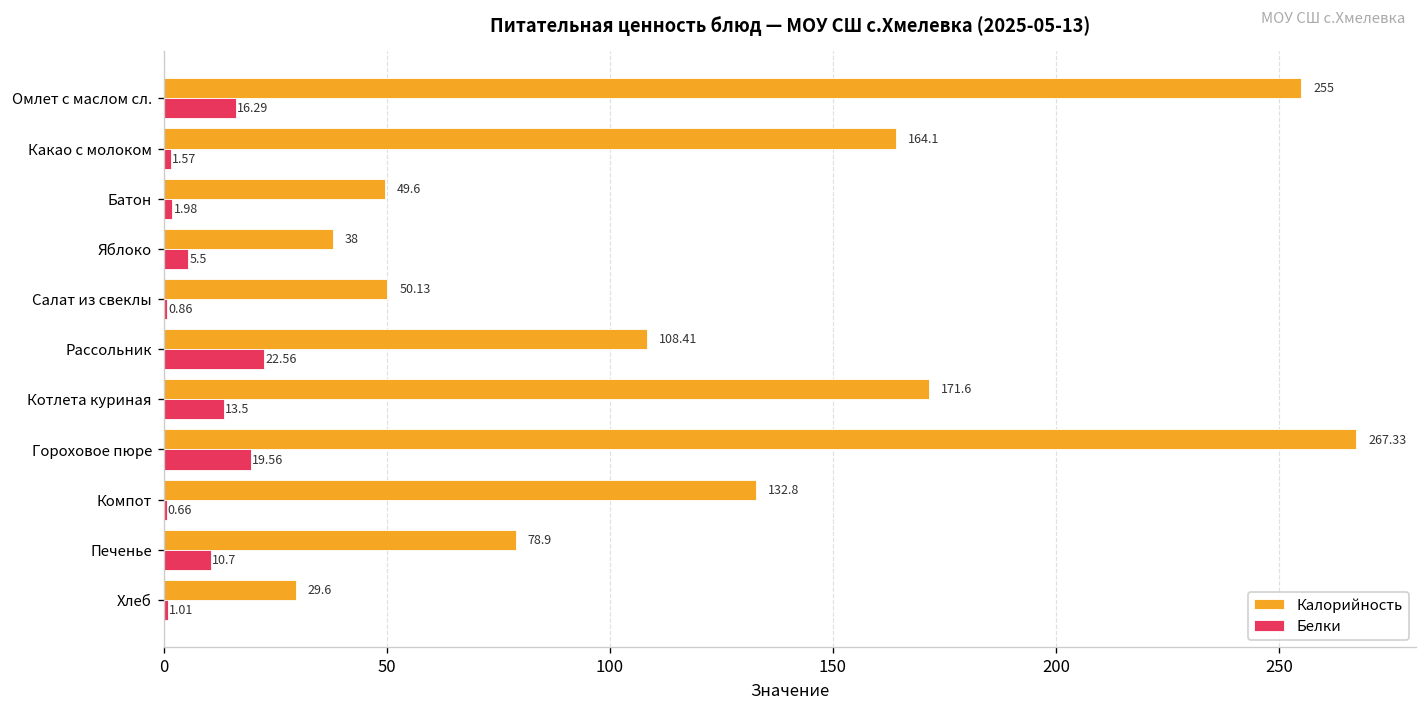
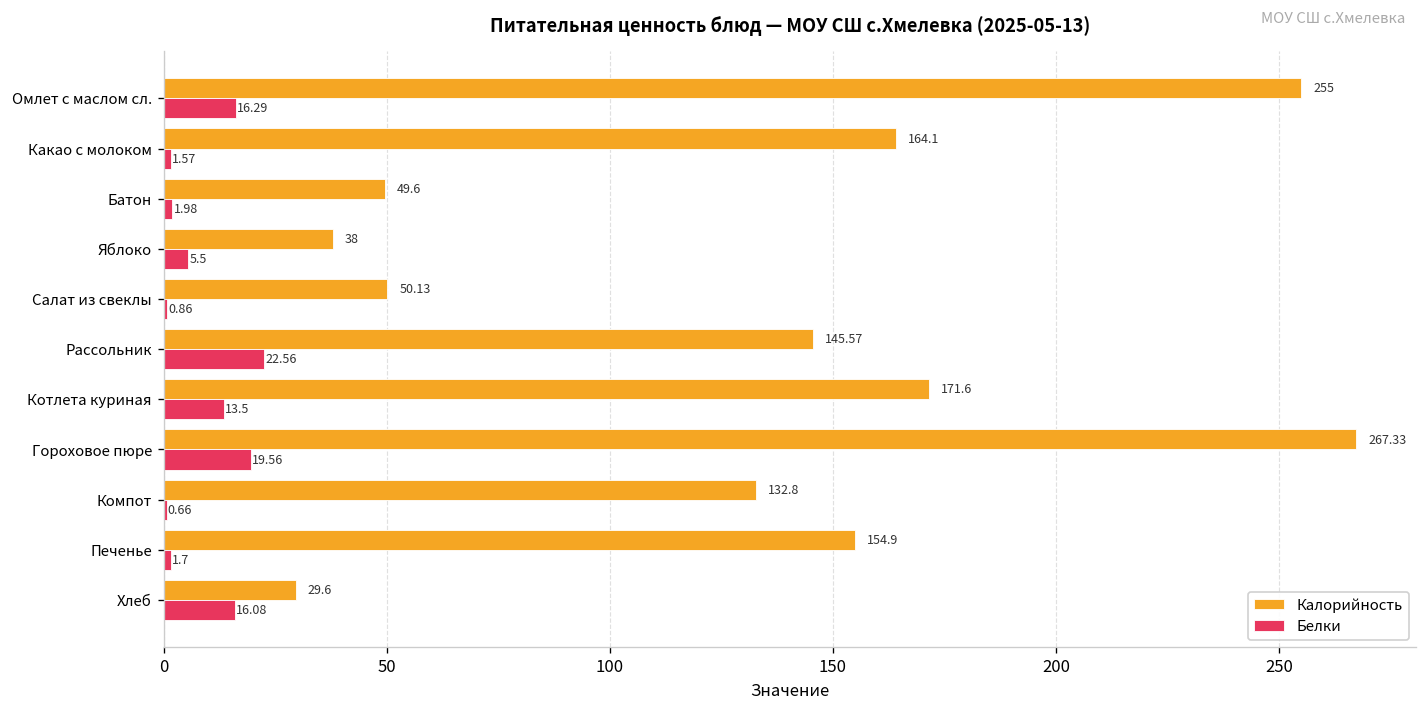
  {
    "Калорийность": {
      "Омлет с маслом сл.": 255,
      "Какао с молоком": 164.1,
      "Батон": 49.6,
      "Яблоко": 38,
      "Салат из свеклы": 50.13,
-     "Рассольник": 108.41,
+     "Рассольник": 145.57,
      "Котлета куриная": 171.6,
      "Гороховое пюре": 267.33,
      "Компот": 132.8,
-     "Печенье": 78.9,
+     "Печенье": 154.9,
      "Хлеб": 29.6
    },
    "Белки": {
      "Омлет с маслом сл.": 16.29,
      "Какао с молоком": 1.57,
      "Батон": 1.98,
      "Яблоко": 5.5,
      "Салат из свеклы": 0.86,
      "Рассольник": 22.56,
      "Котлета куриная": 13.5,
      "Гороховое пюре": 19.56,
      "Компот": 0.66,
-     "Печенье": 10.7,
-     "Хлеб": 1.01
+     "Печенье": 1.7,
+     "Хлеб": 16.08
    }
  }
